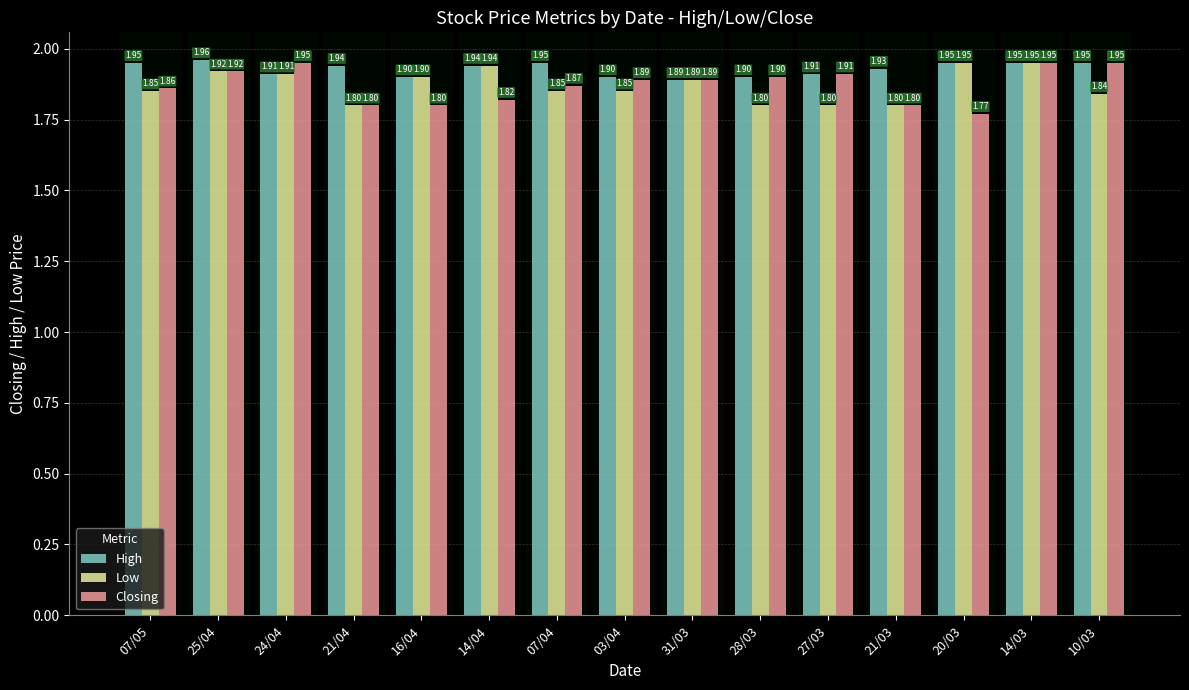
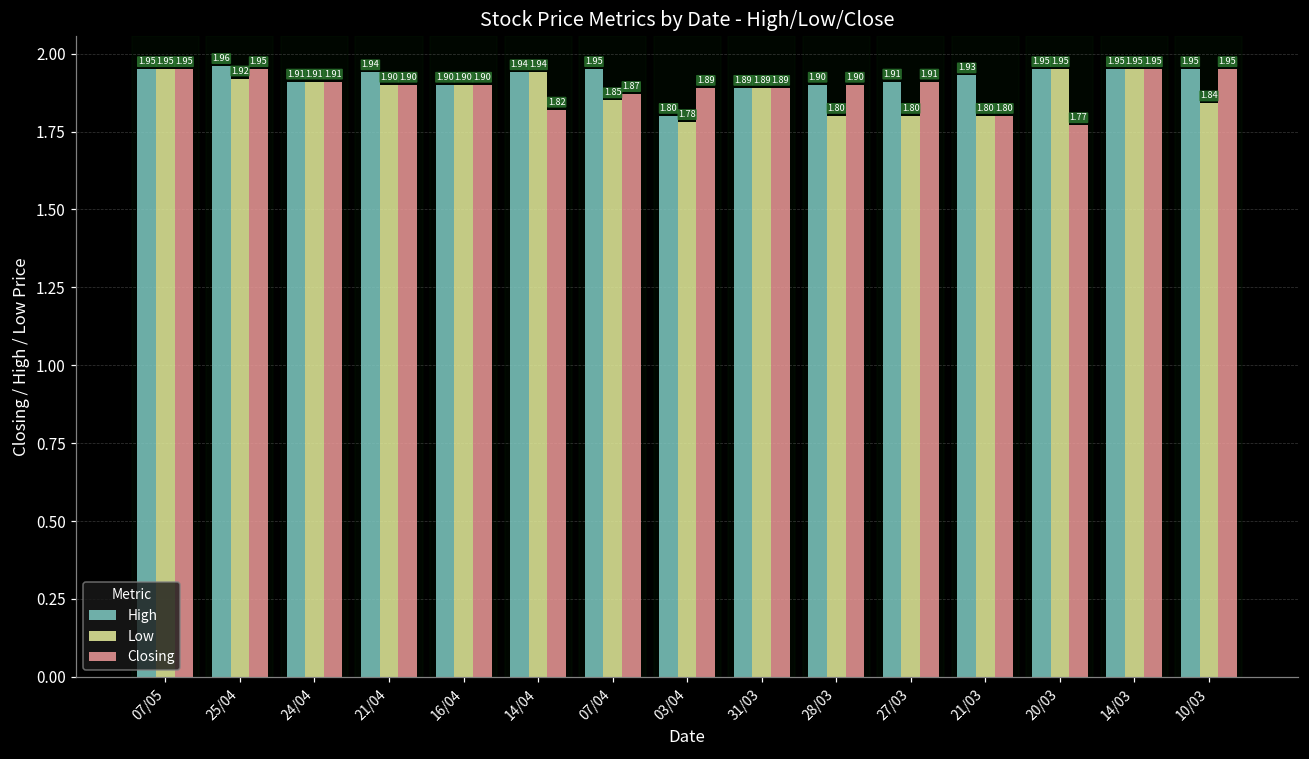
  {
    "High": {
-     "03/04": 1.90
+     "03/04": 1.80
    },
    "Low": {
-     "07/05": 1.85,
-     "21/04": 1.80,
-     "03/04": 1.85
+     "07/05": 1.95,
+     "21/04": 1.90,
+     "03/04": 1.78
    },
    "Closing": {
-     "07/05": 1.86,
-     "25/04": 1.92,
-     "24/04": 1.95,
-     "21/04": 1.80,
-     "16/04": 1.80
+     "07/05": 1.95,
+     "25/04": 1.95,
+     "24/04": 1.91,
+     "21/04": 1.90,
+     "16/04": 1.90
    }
  }
